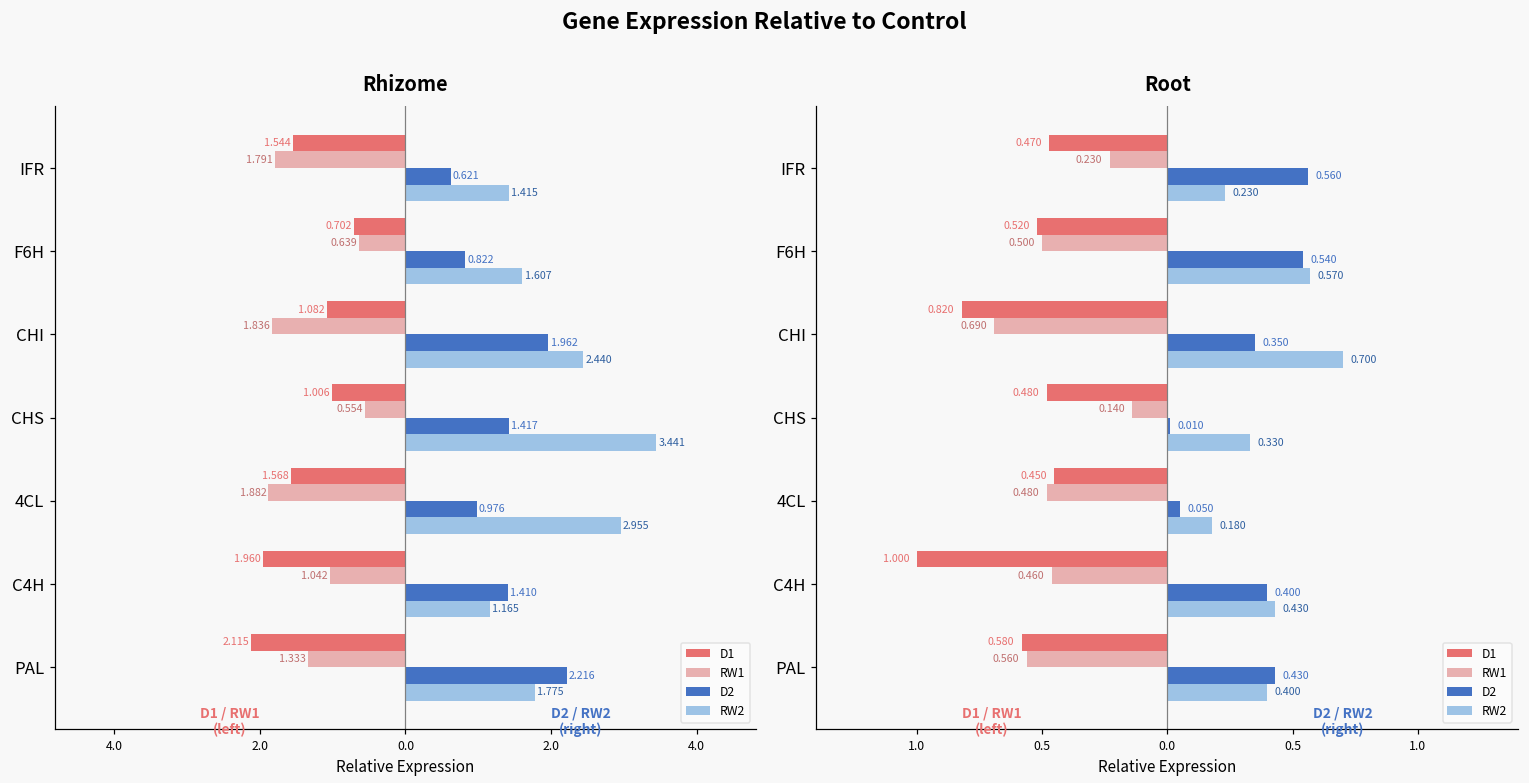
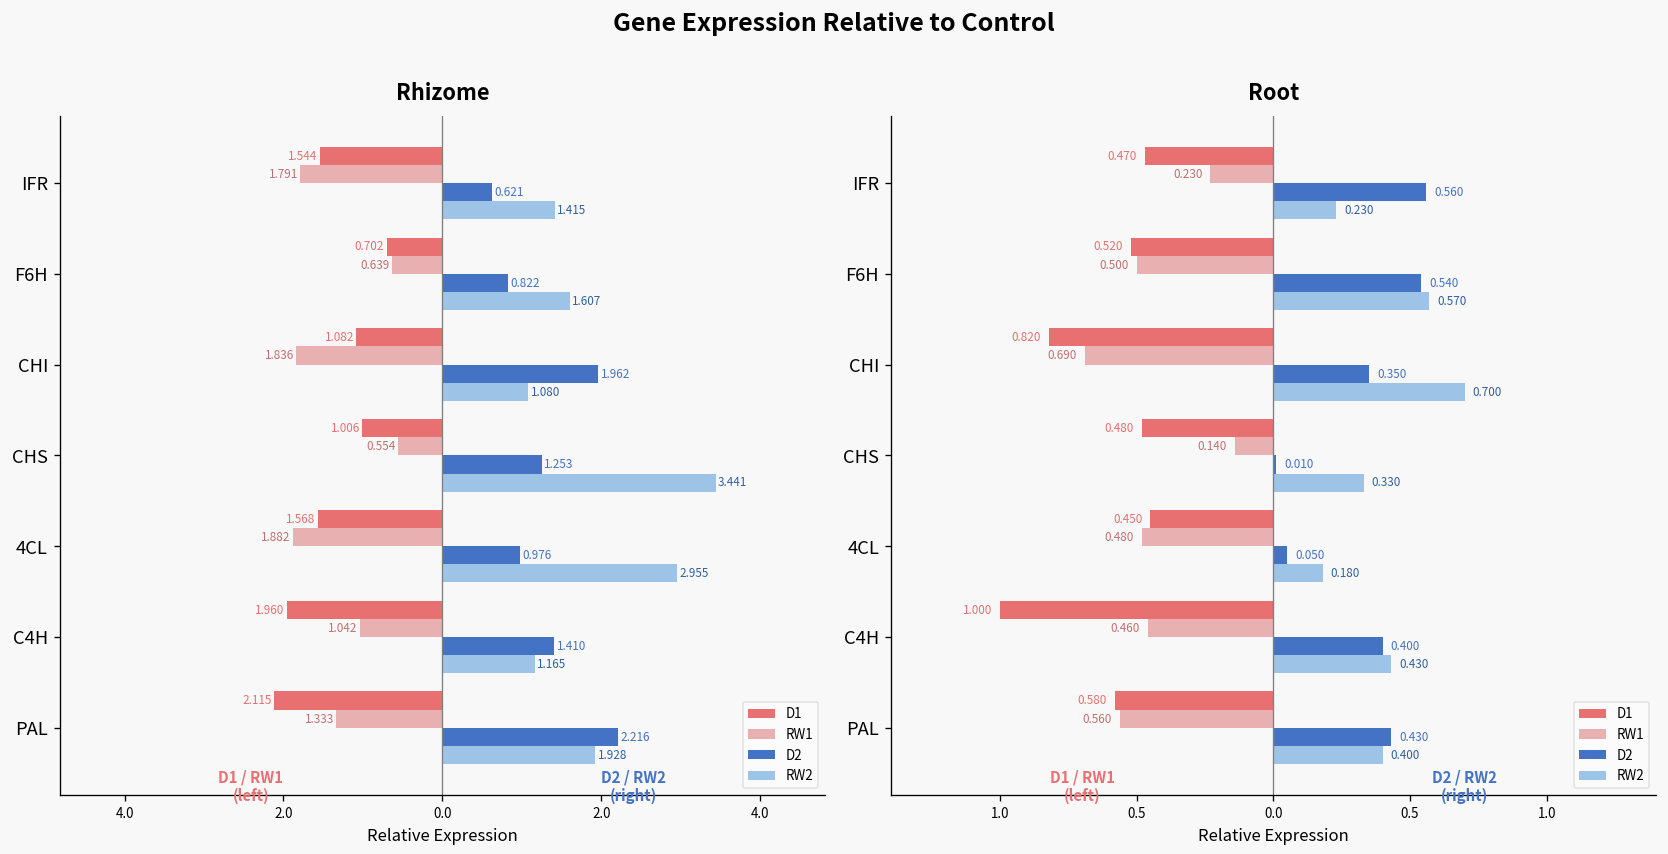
  {
    "Rhizome": {
      "D2": {
        "IFR": 0.621,
        "F6H": 0.822,
        "CHI": 1.962,
-       "CHS": 1.417,
+       "CHS": 1.253,
        "4CL": 0.976,
        "C4H": 1.410,
        "PAL": 2.216
      },
      "RW2": {
        "IFR": 1.415,
        "F6H": 1.607,
-       "CHI": 2.440,
+       "CHI": 1.080,
        "CHS": 3.441,
        "4CL": 2.955,
        "C4H": 1.165,
-       "PAL": 1.775
+       "PAL": 1.928
      }
    },
    "Root": {
      "D2": {
        "IFR": 0.560,
        "F6H": 0.540,
        "CHI": 0.350,
        "CHS": 0.010,
        "4CL": 0.050,
        "C4H": 0.400,
        "PAL": 0.430
      },
      "RW2": {
        "IFR": 0.230,
        "F6H": 0.570,
        "CHI": 0.700,
        "CHS": 0.330,
        "4CL": 0.180,
        "C4H": 0.430,
        "PAL": 0.400
      }
    }
  }
